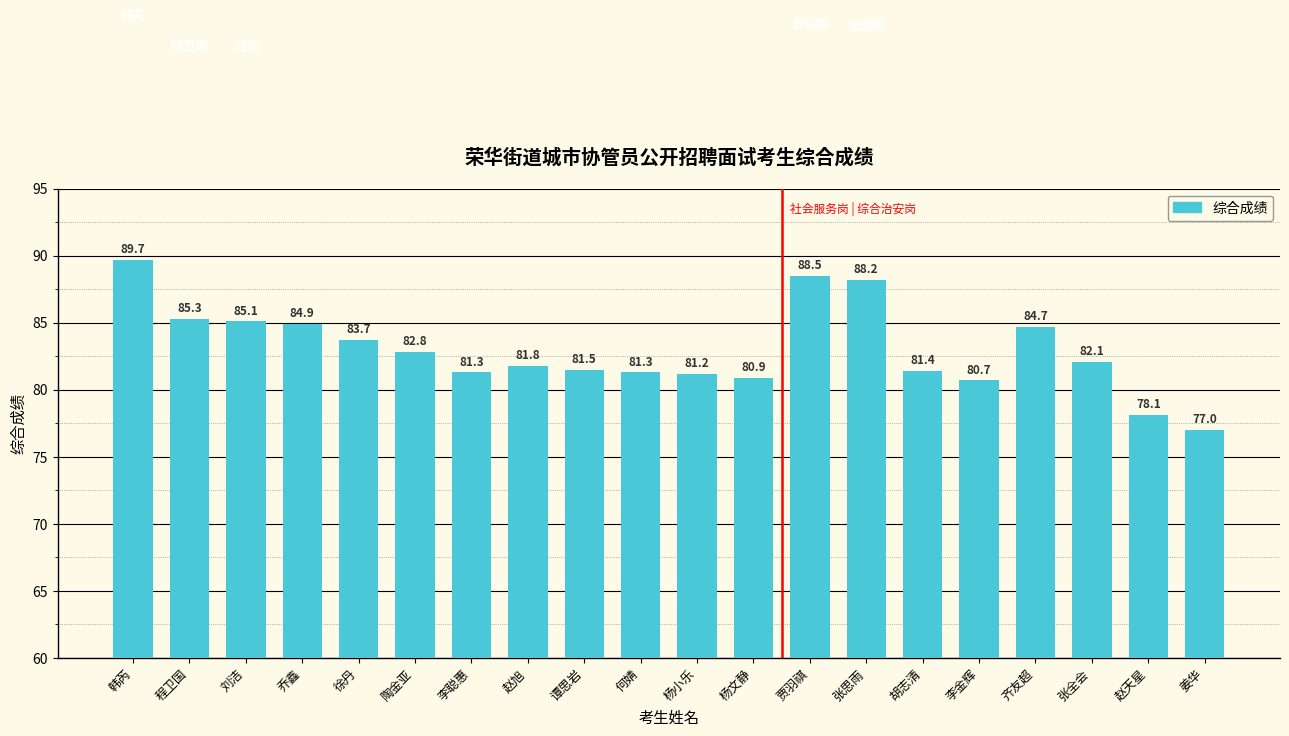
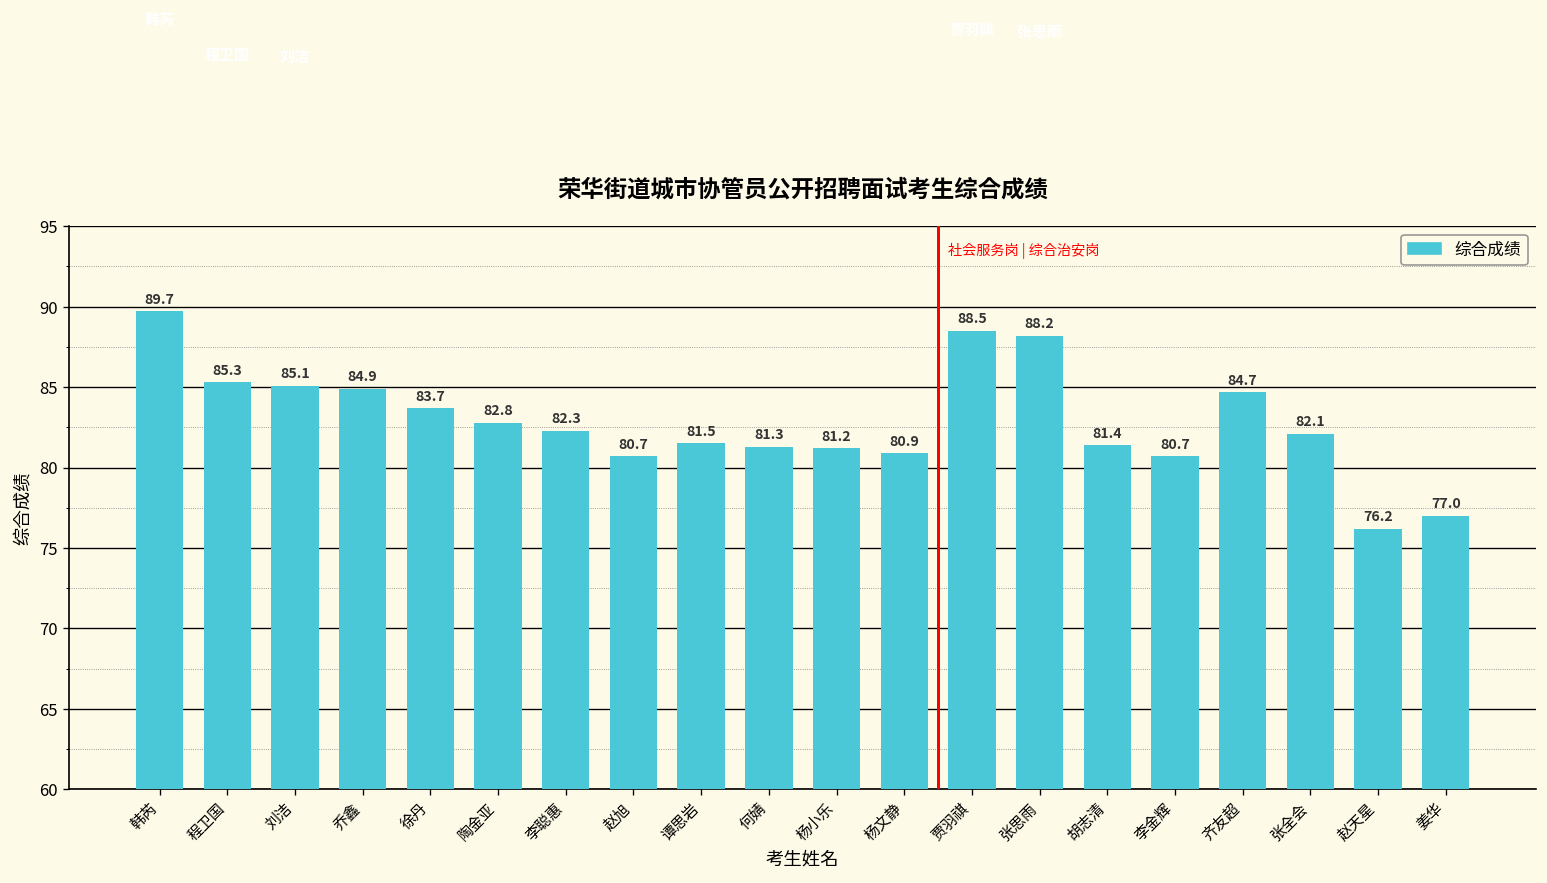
  {
    "韩芮": 89.7,
    "程卫国": 85.3,
    "刘洁": 85.1,
    "乔鑫": 84.9,
    "徐丹": 83.7,
    "陶金亚": 82.8,
-   "李聪惠": 81.3,
-   "赵旭": 81.8,
+   "李聪惠": 82.3,
+   "赵旭": 80.7,
    "谭思岩": 81.5,
    "何婧": 81.3,
    "杨小乐": 81.2,
    "杨文静": 80.9,
    "贾羽祺": 88.5,
    "张思雨": 88.2,
    "胡志清": 81.4,
    "李金辉": 80.7,
    "齐友超": 84.7,
    "张全会": 82.1,
-   "赵天星": 78.1,
+   "赵天星": 76.2,
    "姜华": 77.0
  }
